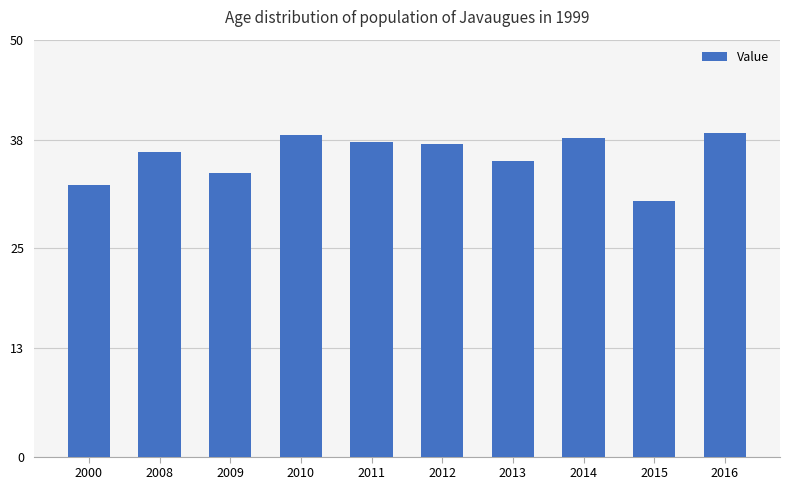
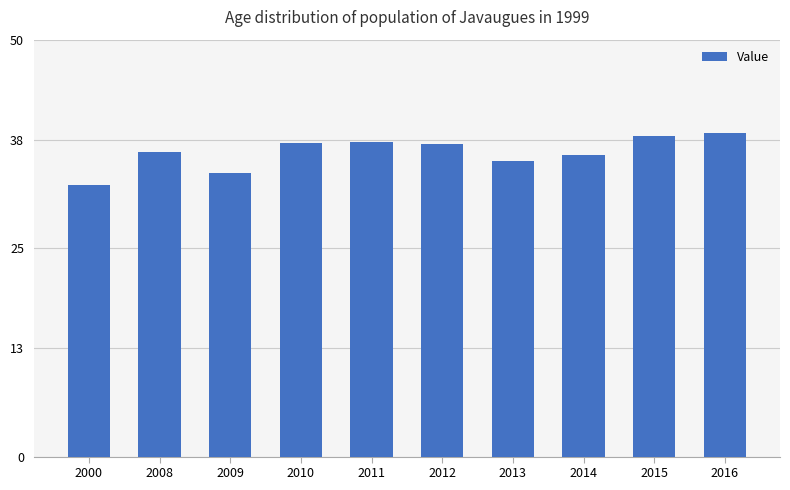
  {
    "2000": 33,
    "2008": 37,
    "2009": 34,
-   "2010": 39,
+   "2010": 38,
    "2011": 38,
    "2012": 38,
    "2013": 36,
-   "2014": 38,
-   "2015": 31,
+   "2014": 36,
+   "2015": 38,
    "2016": 39
  }
